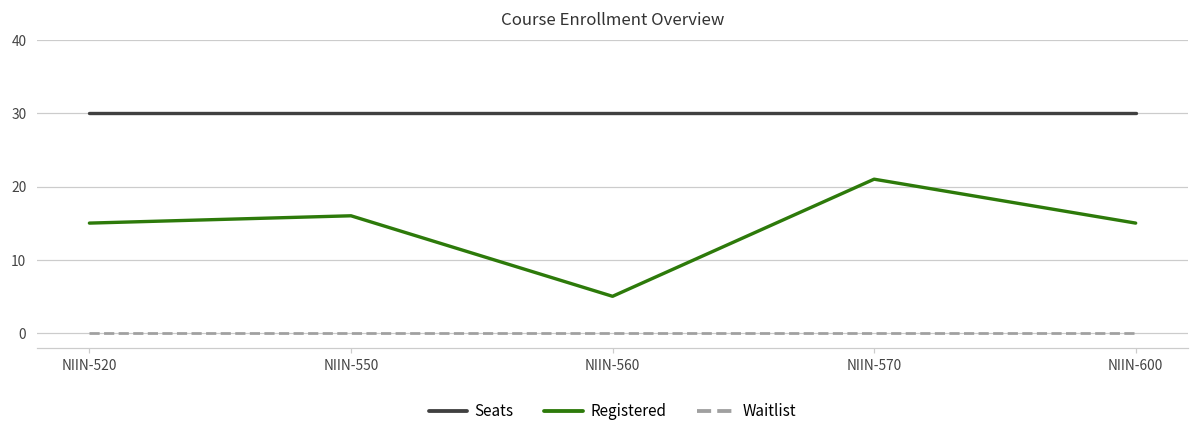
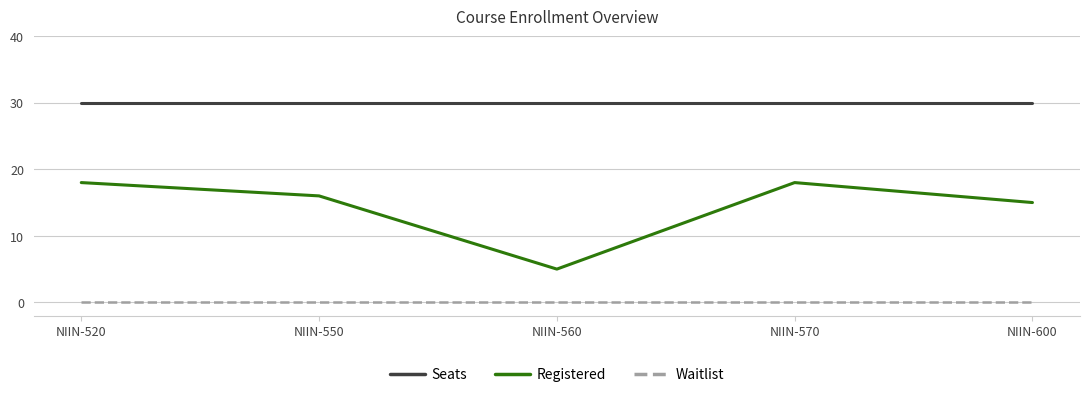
  {
    "Seats": {
      "NIIN-520": 30,
      "NIIN-550": 30,
      "NIIN-560": 30,
      "NIIN-570": 30,
      "NIIN-600": 30
    },
    "Registered": {
-     "NIIN-520": 15,
+     "NIIN-520": 18,
      "NIIN-550": 16,
      "NIIN-560": 5,
-     "NIIN-570": 21,
+     "NIIN-570": 18,
      "NIIN-600": 15
    },
    "Waitlist": {
      "NIIN-520": 0,
      "NIIN-550": 0,
      "NIIN-560": 0,
      "NIIN-570": 0,
      "NIIN-600": 0
    }
  }
